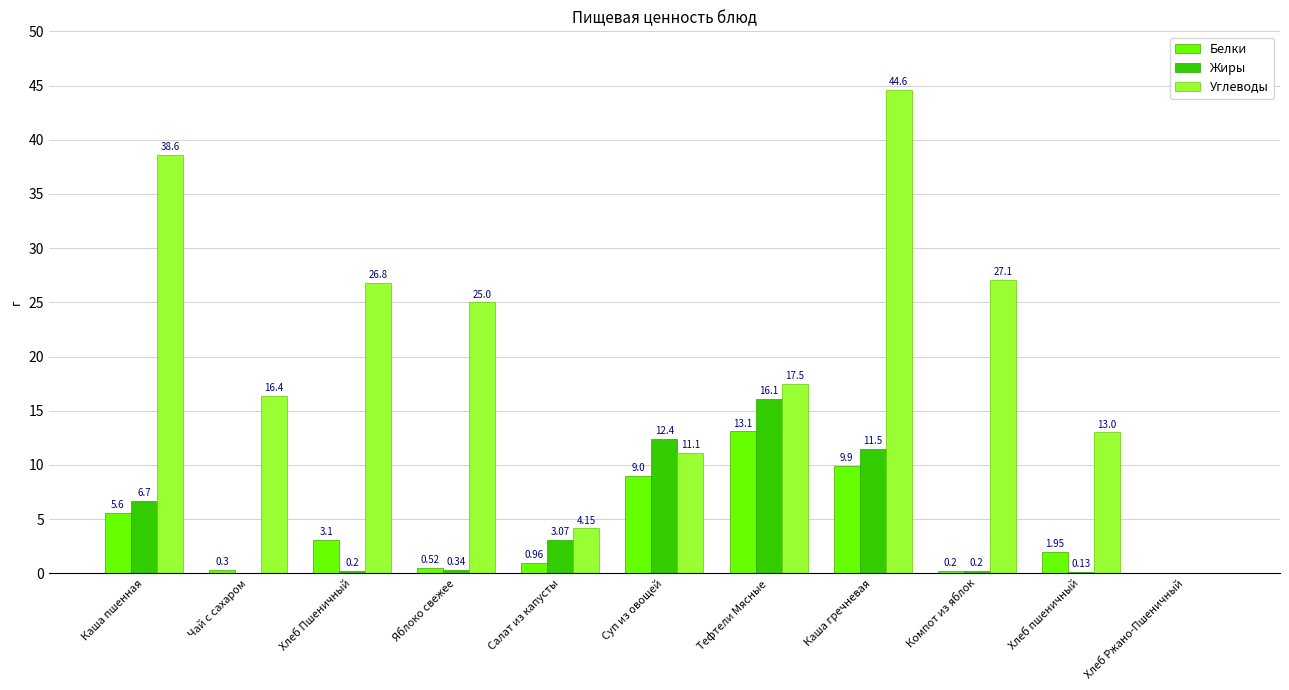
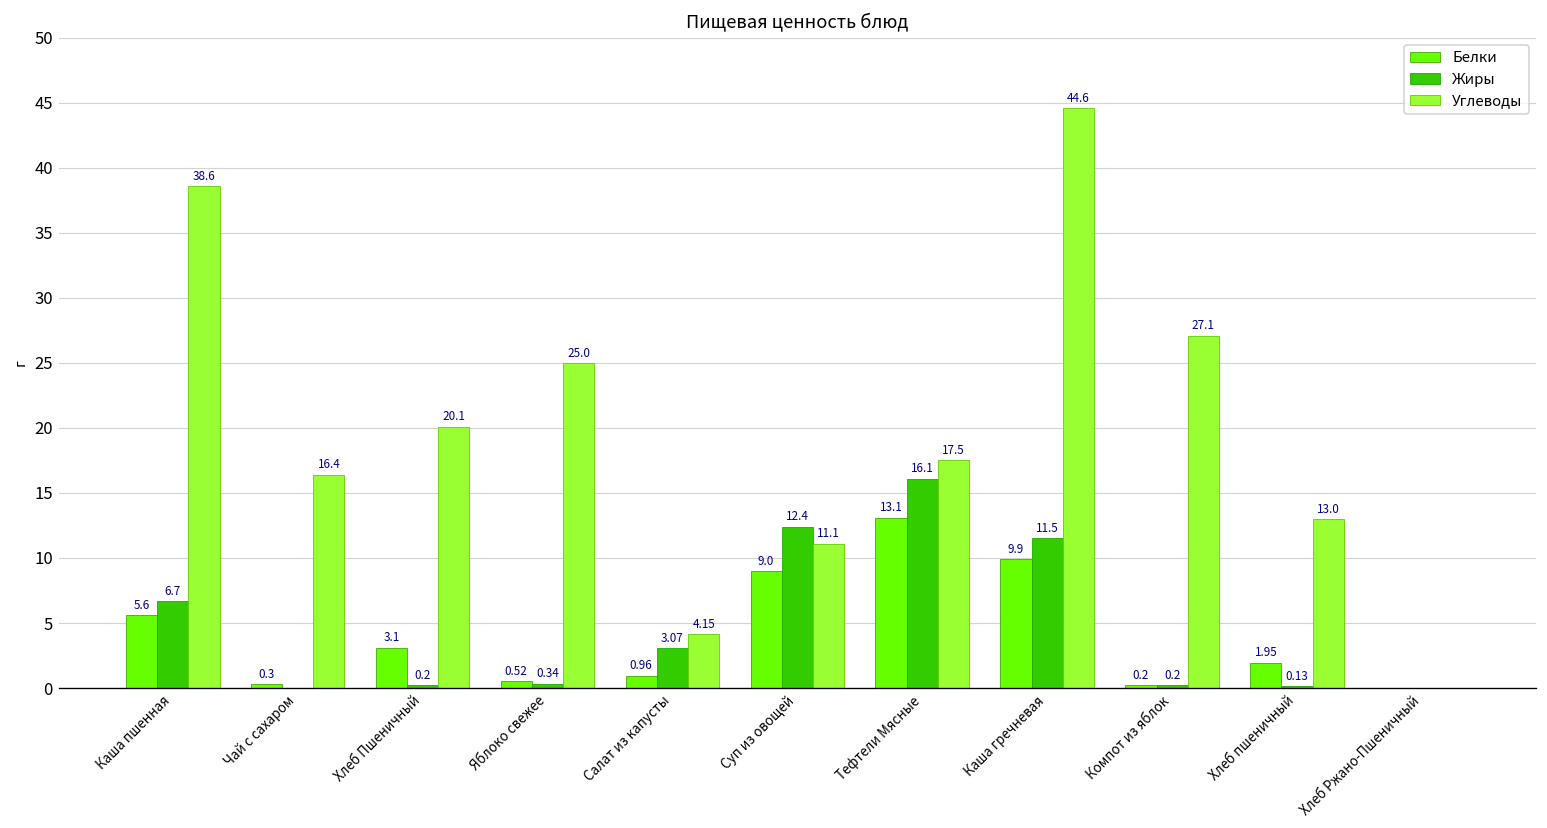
  {
    "Белки": {
      "Каша пшенная": 5.6,
      "Чай с сахаром": 0.3,
      "Хлеб Пшеничный": 3.1,
      "Яблоко свежее": 0.52,
      "Салат из капусты": 0.96,
      "Суп из овощей": 9.0,
      "Тефтели Мясные": 13.1,
      "Каша гречневая": 9.9,
      "Компот из яблок": 0.2,
      "Хлеб пшеничный": 1.95
    },
    "Жиры": {
      "Каша пшенная": 6.7,
      "Хлеб Пшеничный": 0.2,
      "Яблоко свежее": 0.34,
      "Салат из капусты": 3.07,
      "Суп из овощей": 12.4,
      "Тефтели Мясные": 16.1,
      "Каша гречневая": 11.5,
      "Компот из яблок": 0.2,
      "Хлеб пшеничный": 0.13
    },
    "Углеводы": {
      "Каша пшенная": 38.6,
      "Чай с сахаром": 16.4,
-     "Хлеб Пшеничный": 26.8,
+     "Хлеб Пшеничный": 20.1,
      "Яблоко свежее": 25.0,
      "Салат из капусты": 4.15,
      "Суп из овощей": 11.1,
      "Тефтели Мясные": 17.5,
      "Каша гречневая": 44.6,
      "Компот из яблок": 27.1,
      "Хлеб пшеничный": 13.0
    }
  }
